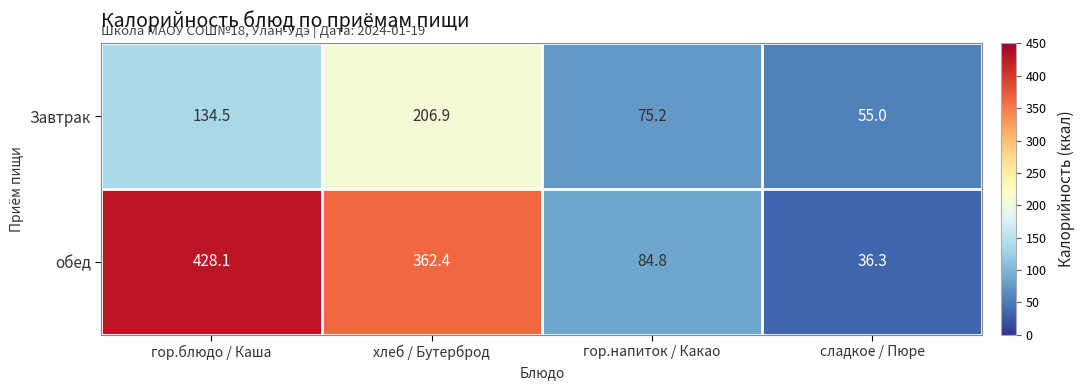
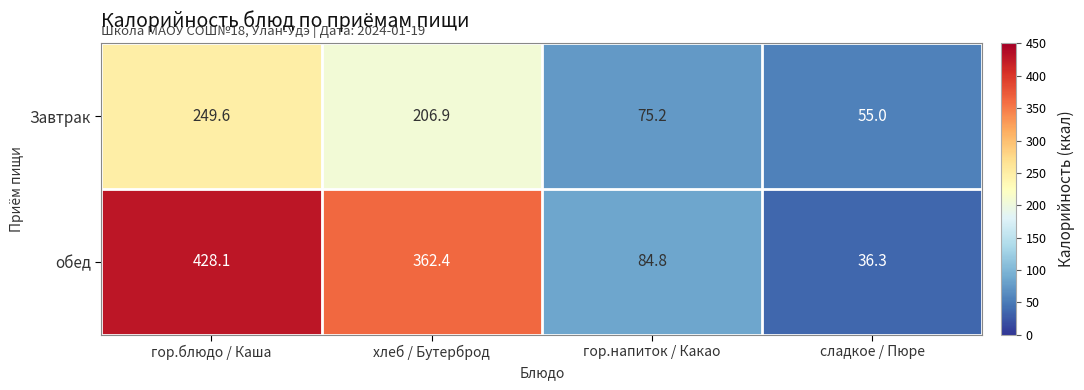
  {
    "Завтрак": {
-     "гор.блюдо / Каша": 134.5,
+     "гор.блюдо / Каша": 249.6,
      "хлеб / Бутерброд": 206.9,
      "гор.напиток / Какао": 75.2,
      "сладкое / Пюре": 55.0
    },
    "обед": {
      "гор.блюдо / Каша": 428.1,
      "хлеб / Бутерброд": 362.4,
      "гор.напиток / Какао": 84.8,
      "сладкое / Пюре": 36.3
    }
  }
